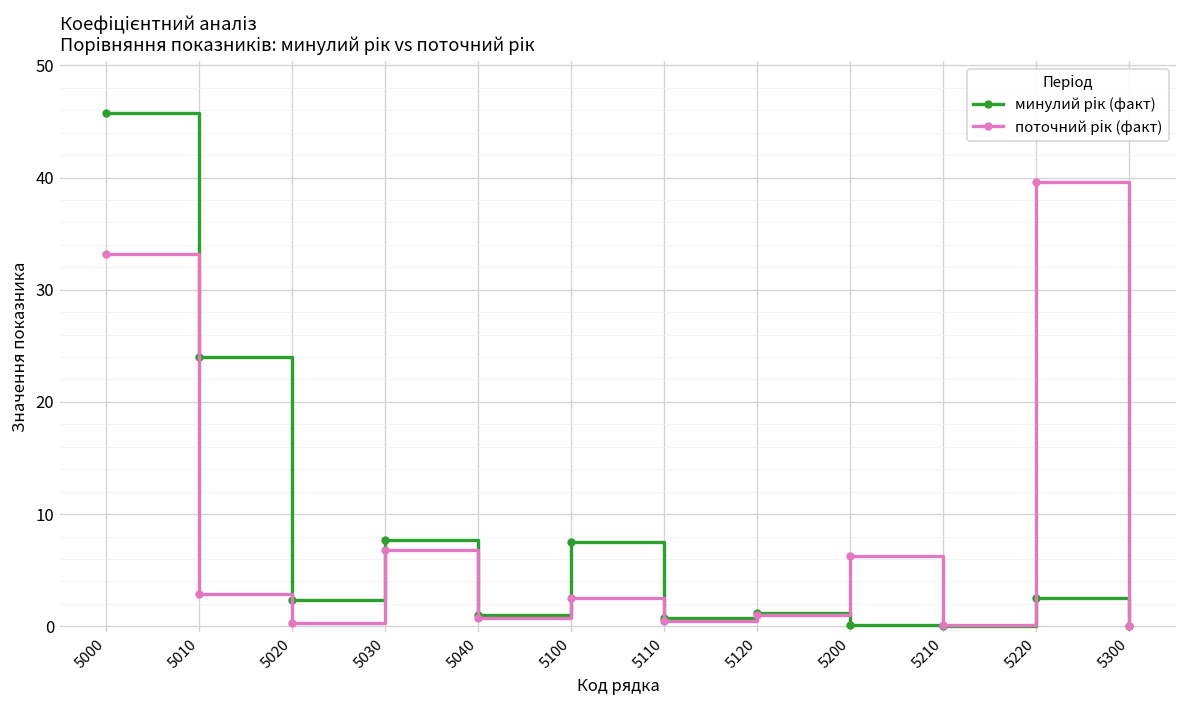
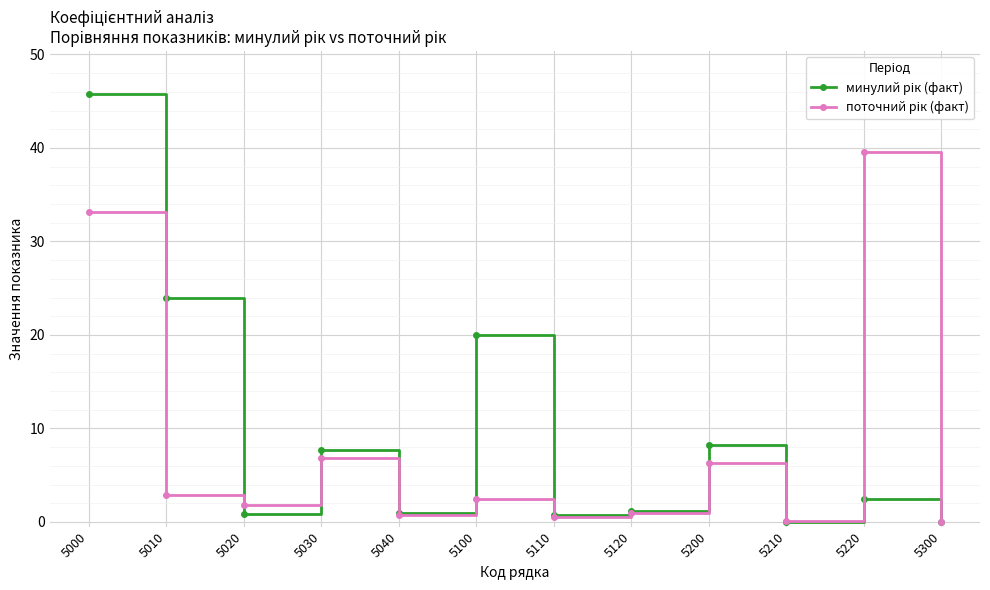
  {
    "минулий рік (факт)": {
      "5000": 46,
      "5010": 24,
-     "5020": 2,
+     "5020": 1,
      "5030": 8,
      "5040": 1,
-     "5100": 8,
-     "5200": 0,
+     "5100": 20,
+     "5200": 8,
      "5220": 3
    },
    "поточний рік (факт)": {
      "5000": 33,
      "5010": 3,
-     "5020": 0,
+     "5020": 2,
      "5030": 7,
      "5040": 1,
      "5100": 3,
      "5200": 6,
      "5220": 40
    }
  }
